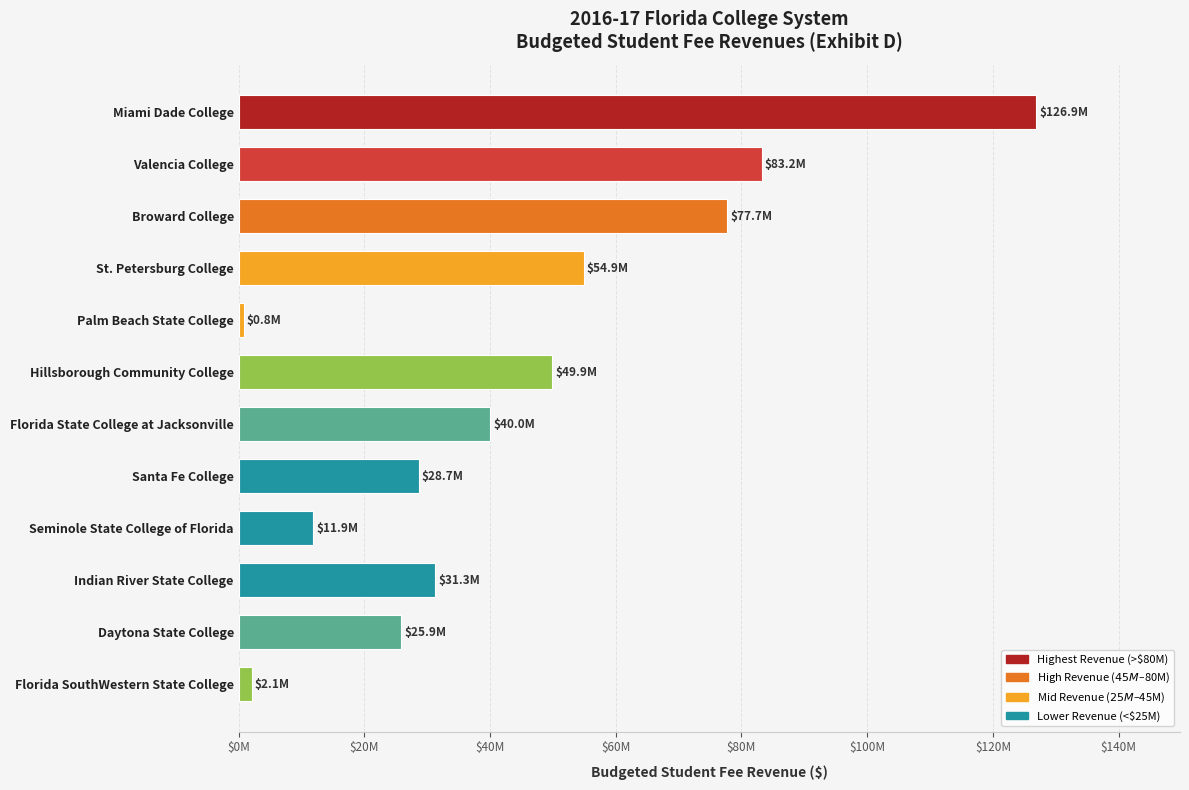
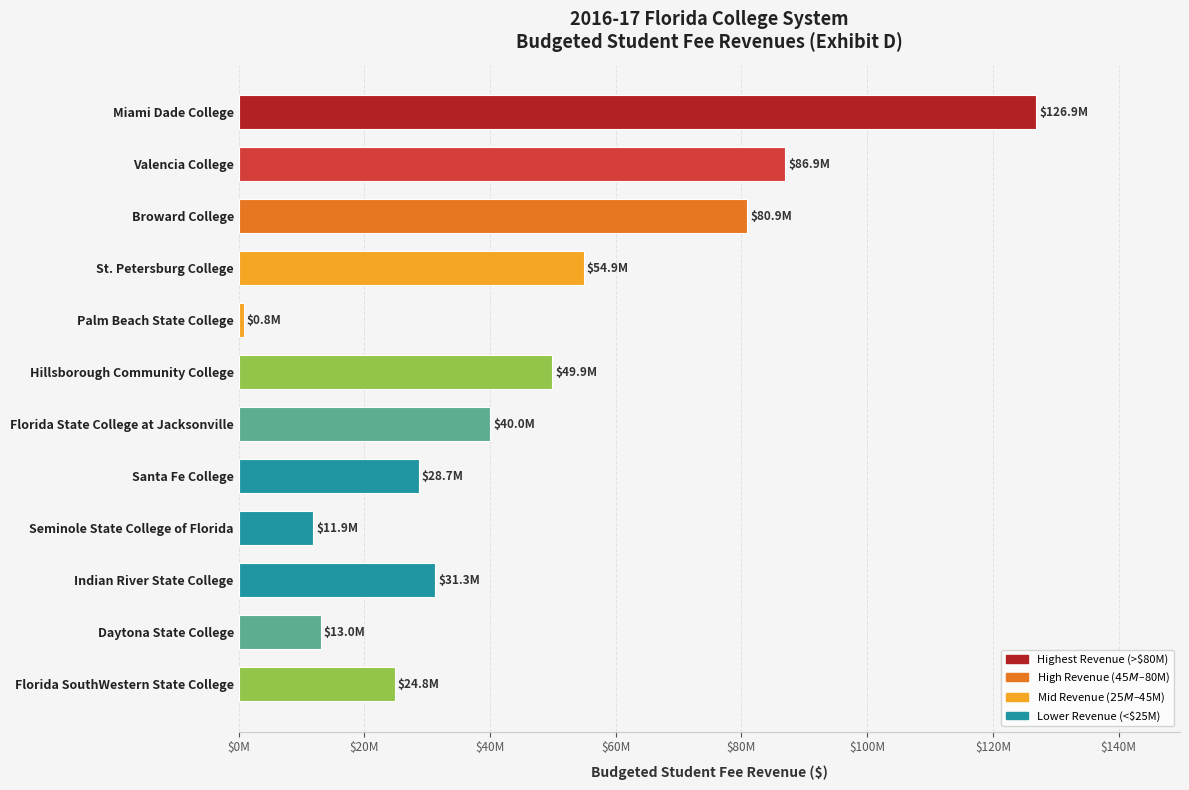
  {
    "Miami Dade College": "$126.9M",
-   "Valencia College": "$83.2M",
-   "Broward College": "$77.7M",
+   "Valencia College": "$86.9M",
+   "Broward College": "$80.9M",
    "St. Petersburg College": "$54.9M",
    "Palm Beach State College": "$0.8M",
    "Hillsborough Community College": "$49.9M",
    "Florida State College at Jacksonville": "$40.0M",
    "Santa Fe College": "$28.7M",
    "Seminole State College of Florida": "$11.9M",
    "Indian River State College": "$31.3M",
-   "Daytona State College": "$25.9M",
-   "Florida SouthWestern State College": "$2.1M"
+   "Daytona State College": "$13.0M",
+   "Florida SouthWestern State College": "$24.8M"
  }
